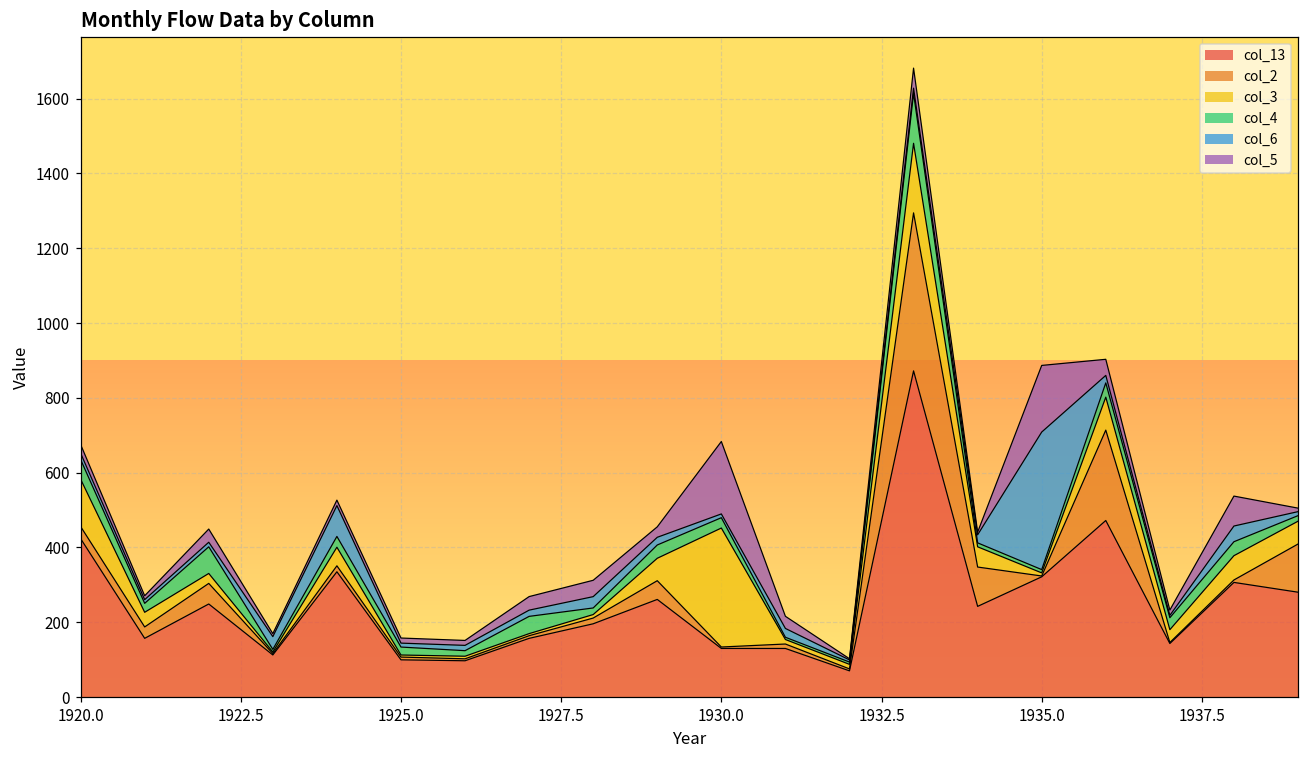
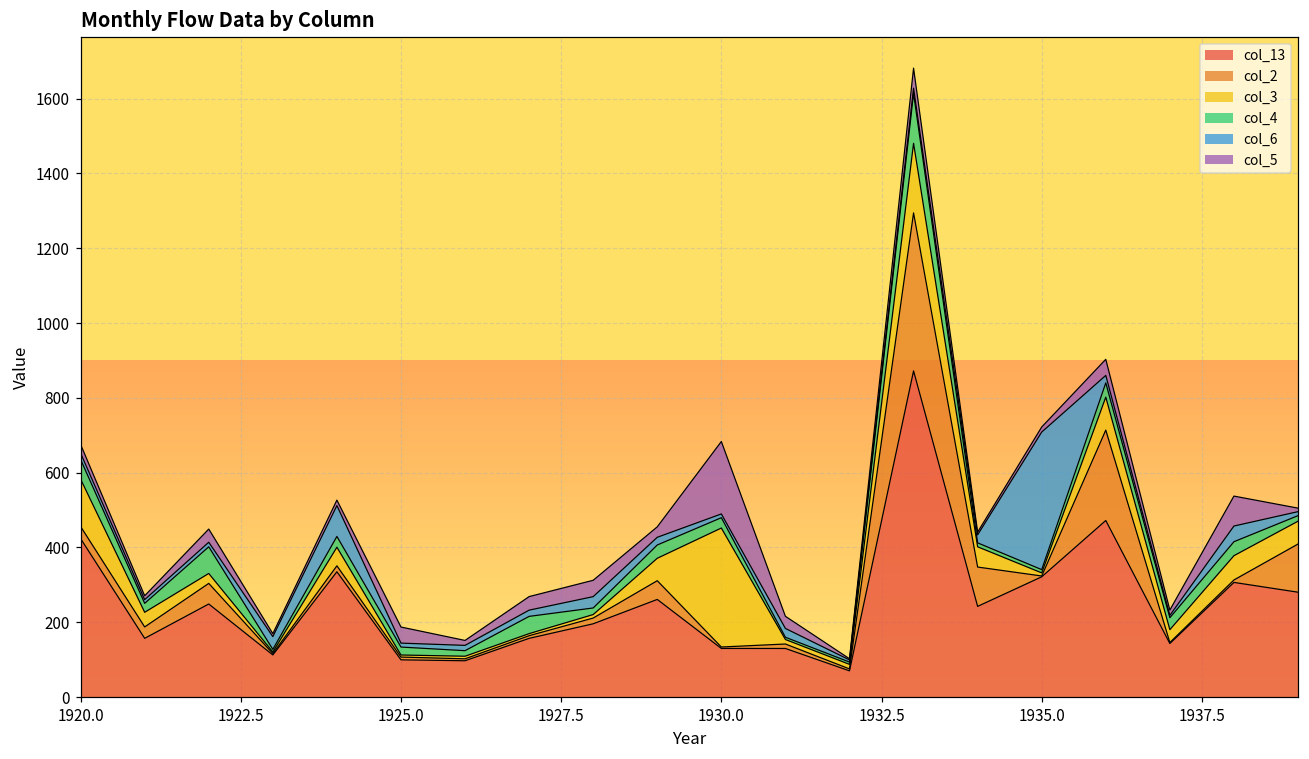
  {
    "col_3": {
      "1920.0": 130,
      "1930.0": 320,
      "1935.0": 10
    },
    "col_4": {
      "1920.0": 50,
      "1925.0": 20,
      "1930.0": 30,
      "1935.0": 10
    },
    "col_6": {
      "1920.0": 20,
      "1925.0": 10,
      "1930.0": 10,
      "1935.0": 370
    },
    "col_5": {
      "1920.0": 20,
-     "1925.0": 10,
+     "1925.0": 40,
      "1930.0": 190,
-     "1935.0": 180
+     "1935.0": 10
    }
  }
